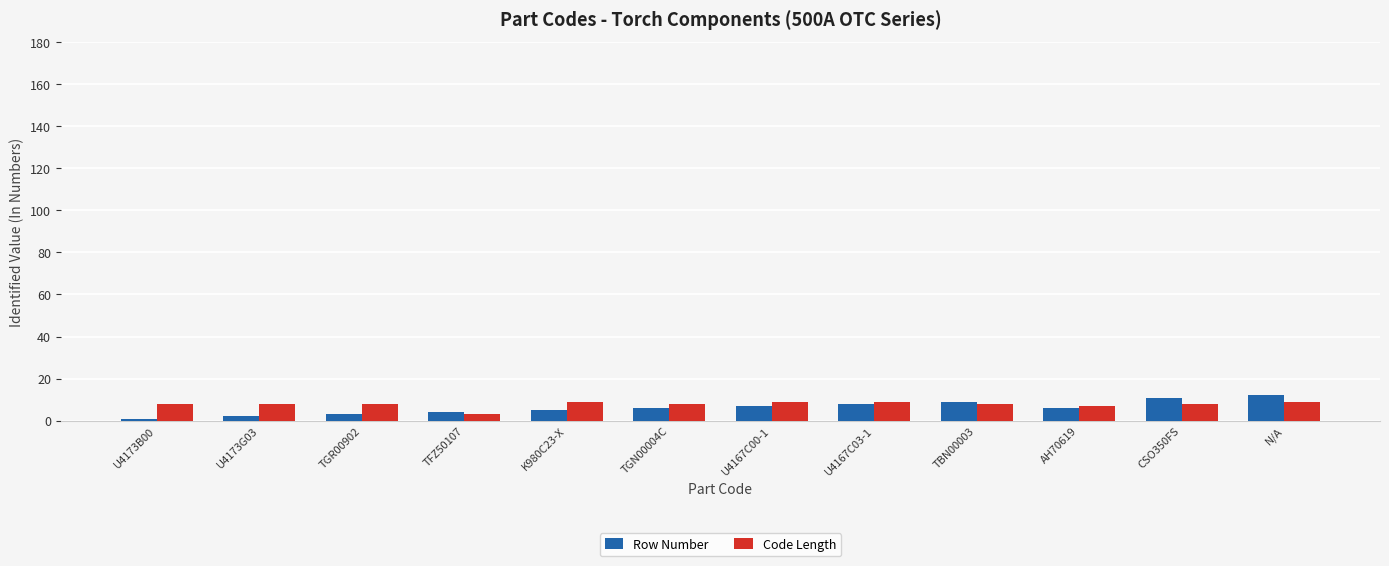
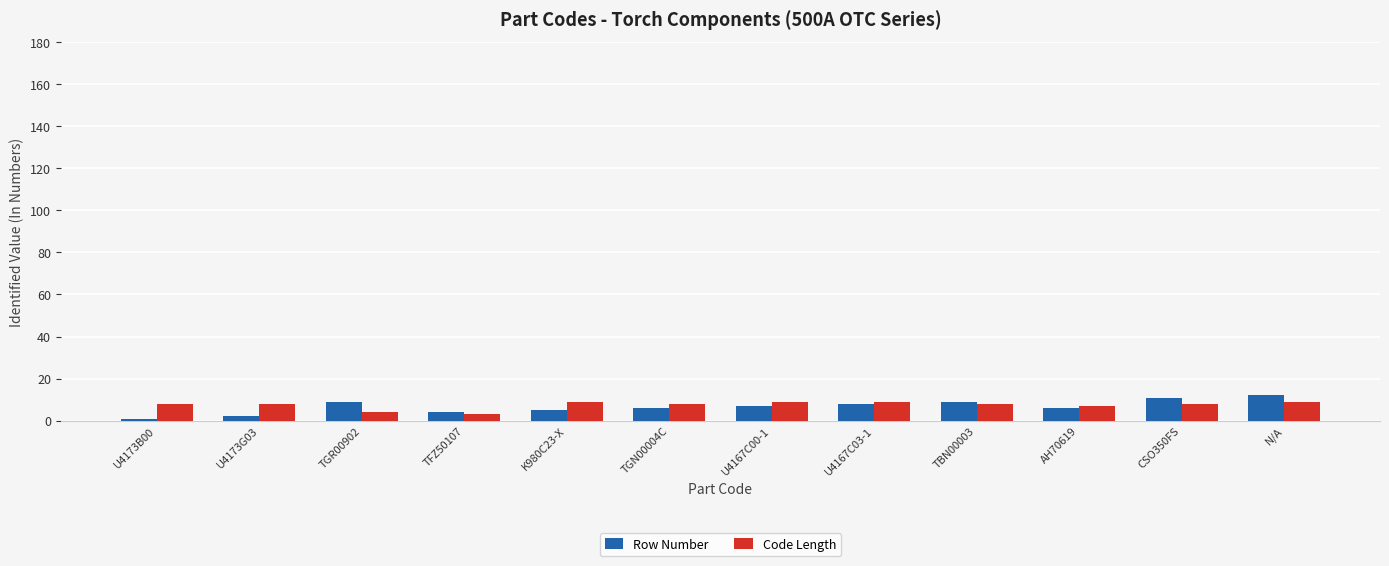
  {
    "Row Number": {
      "U4173G03": 2,
-     "TGR00902": 3,
+     "TGR00902": 9,
      "TFZ50107": 4,
      "K980C23-X": 5,
      "TGN00004C": 6,
      "U4167C00-1": 7,
      "U4167C03-1": 8,
      "TBN00003": 9,
      "AH70619": 6,
      "CSO350FS": 11,
      "N/A": 12
    },
    "Code Length": {
      "U4173B00": 8,
      "U4173G03": 8,
-     "TGR00902": 8,
+     "TGR00902": 4,
      "TFZ50107": 3,
      "K980C23-X": 9,
      "TGN00004C": 8,
      "U4167C00-1": 9,
      "U4167C03-1": 9,
      "TBN00003": 8,
      "AH70619": 7,
      "CSO350FS": 8,
      "N/A": 9
    }
  }
